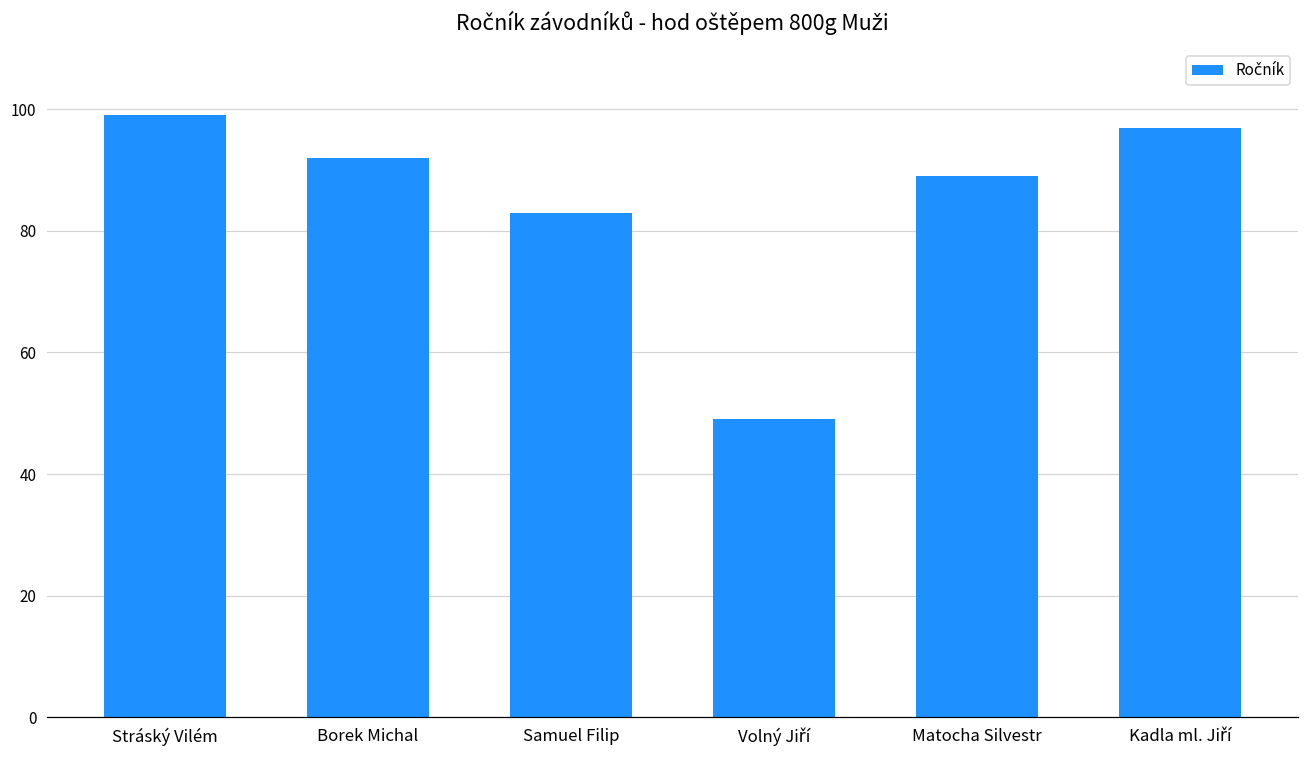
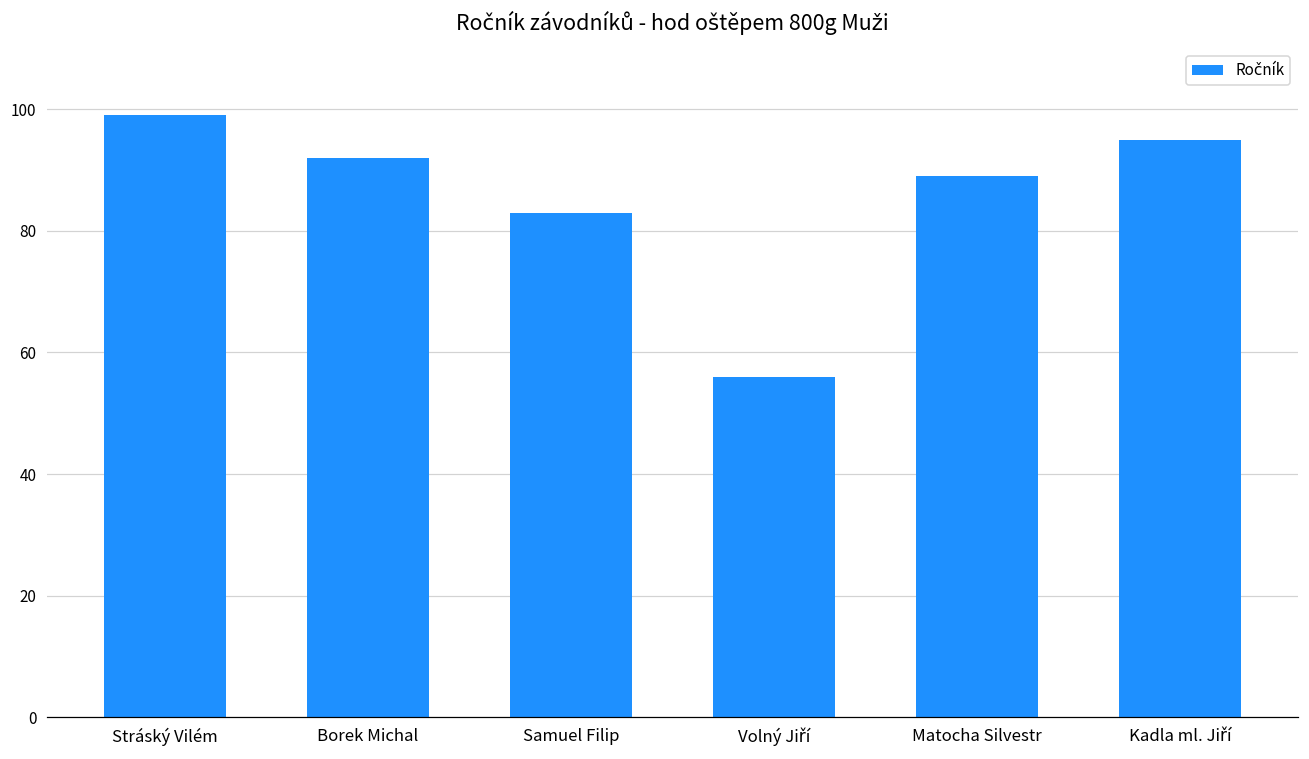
  {
    "Stráský Vilém": 99,
    "Borek Michal": 92,
    "Samuel Filip": 83,
-   "Volný Jiří": 49,
+   "Volný Jiří": 56,
    "Matocha Silvestr": 89,
-   "Kadla ml. Jiří": 97
+   "Kadla ml. Jiří": 95
  }
